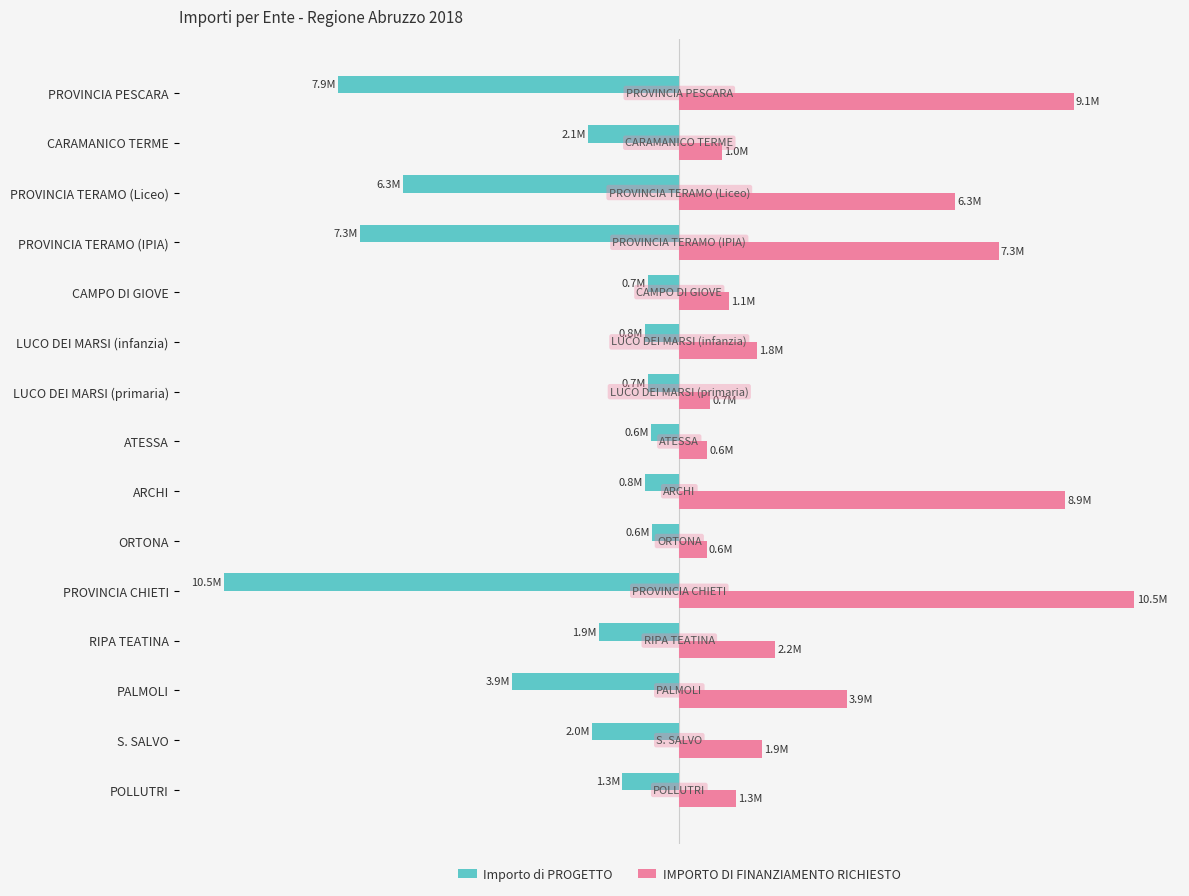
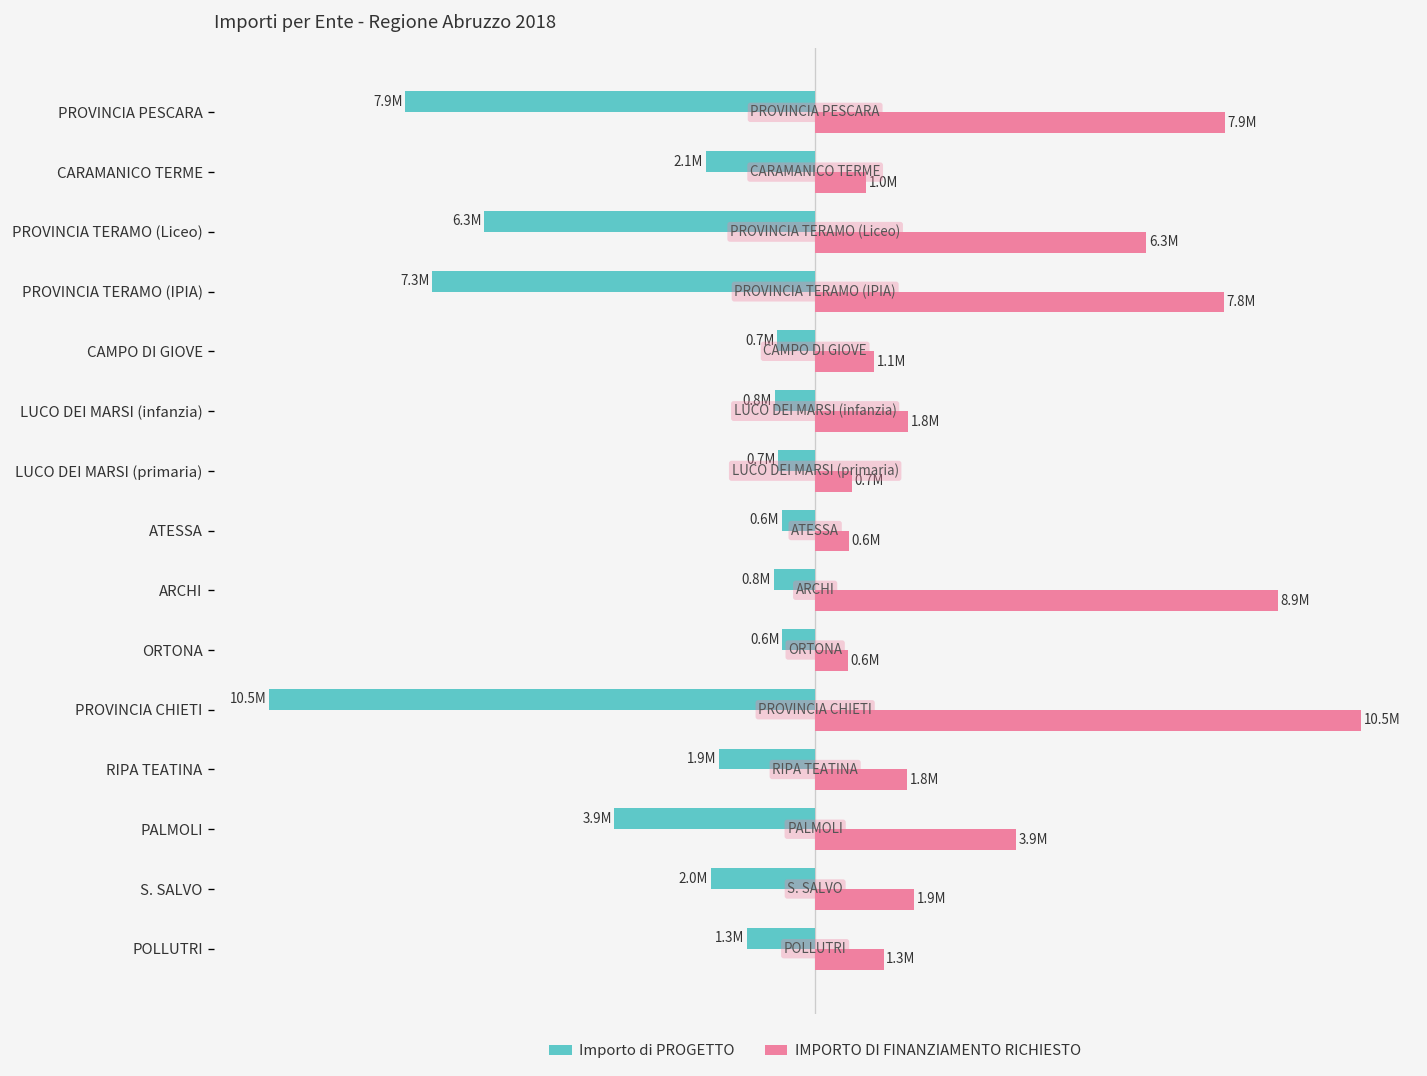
  {
    "IMPORTO DI FINANZIAMENTO RICHIESTO": {
-     "PROVINCIA PESCARA": "9.1M",
+     "PROVINCIA PESCARA": "7.9M",
      "PROVINCIA TERAMO (Liceo)": "6.3M",
-     "PROVINCIA TERAMO (IPIA)": "7.3M",
+     "PROVINCIA TERAMO (IPIA)": "7.8M",
      "CAMPO DI GIOVE": "1.1M",
      "LUCO DEI MARSI (infanzia)": "1.8M",
      "ATESSA": "0.6M",
      "ARCHI": "8.9M",
      "ORTONA": "0.6M",
      "PROVINCIA CHIETI": "10.5M",
-     "RIPA TEATINA": "2.2M",
+     "RIPA TEATINA": "1.8M",
      "PALMOLI": "3.9M",
      "S. SALVO": "1.9M",
      "POLLUTRI": "1.3M"
    }
  }
